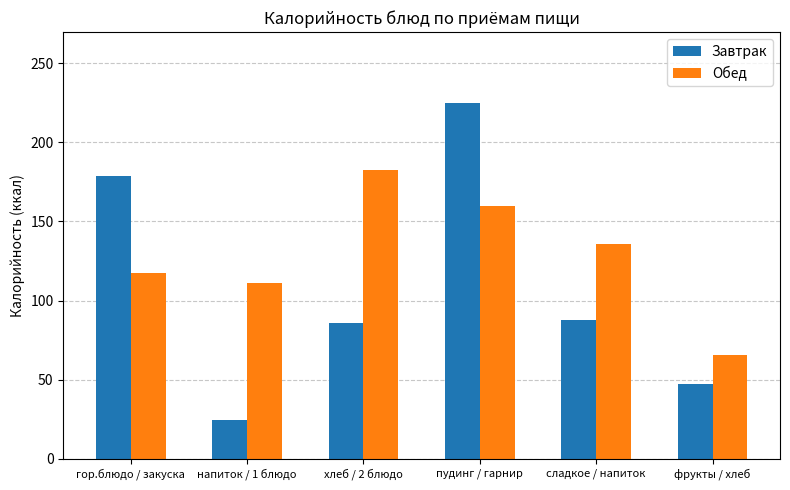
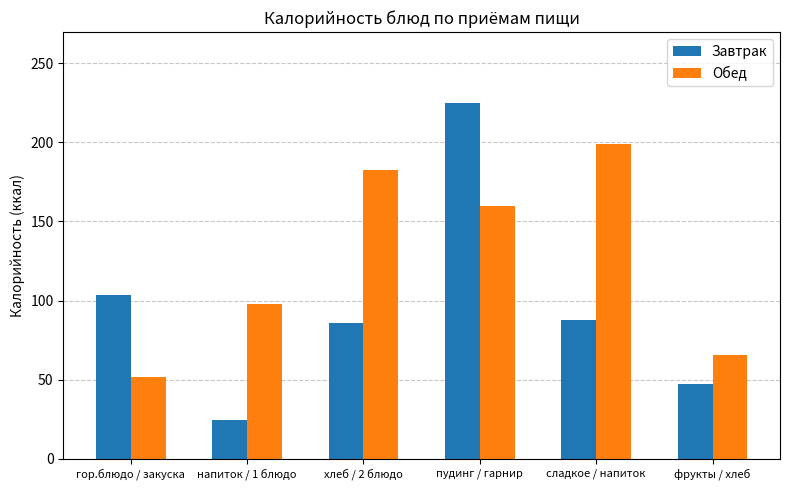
  {
    "Завтрак": {
-     "гор.блюдо / закуска": 179,
+     "гор.блюдо / закуска": 104,
      "напиток / 1 блюдо": 25,
      "хлеб / 2 блюдо": 86,
      "пудинг / гарнир": 225,
      "сладкое / напиток": 88,
      "фрукты / хлеб": 47
    },
    "Обед": {
-     "гор.блюдо / закуска": 118,
-     "напиток / 1 блюдо": 111,
+     "гор.блюдо / закуска": 52,
+     "напиток / 1 блюдо": 98,
      "хлеб / 2 блюдо": 183,
      "пудинг / гарнир": 160,
-     "сладкое / напиток": 136,
+     "сладкое / напиток": 199,
      "фрукты / хлеб": 65
    }
  }
